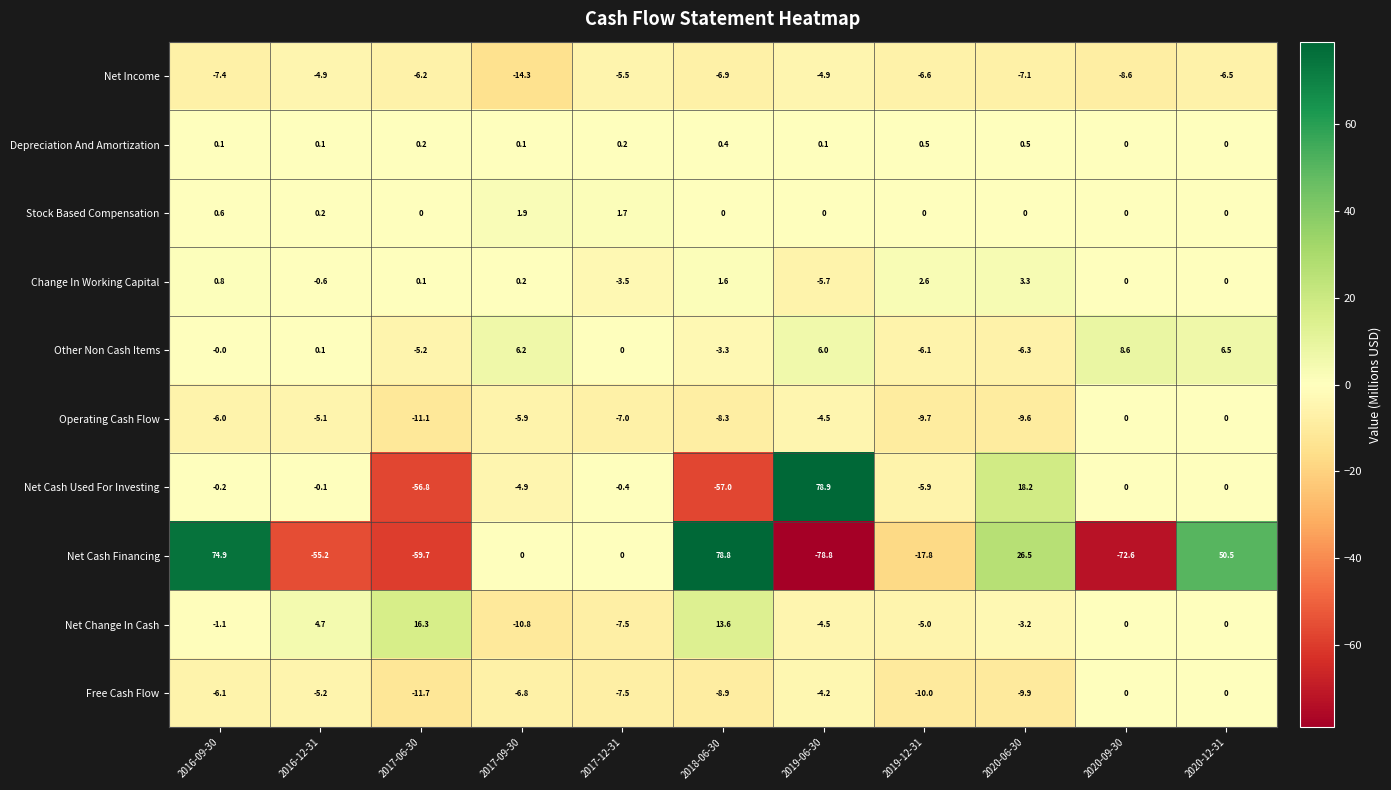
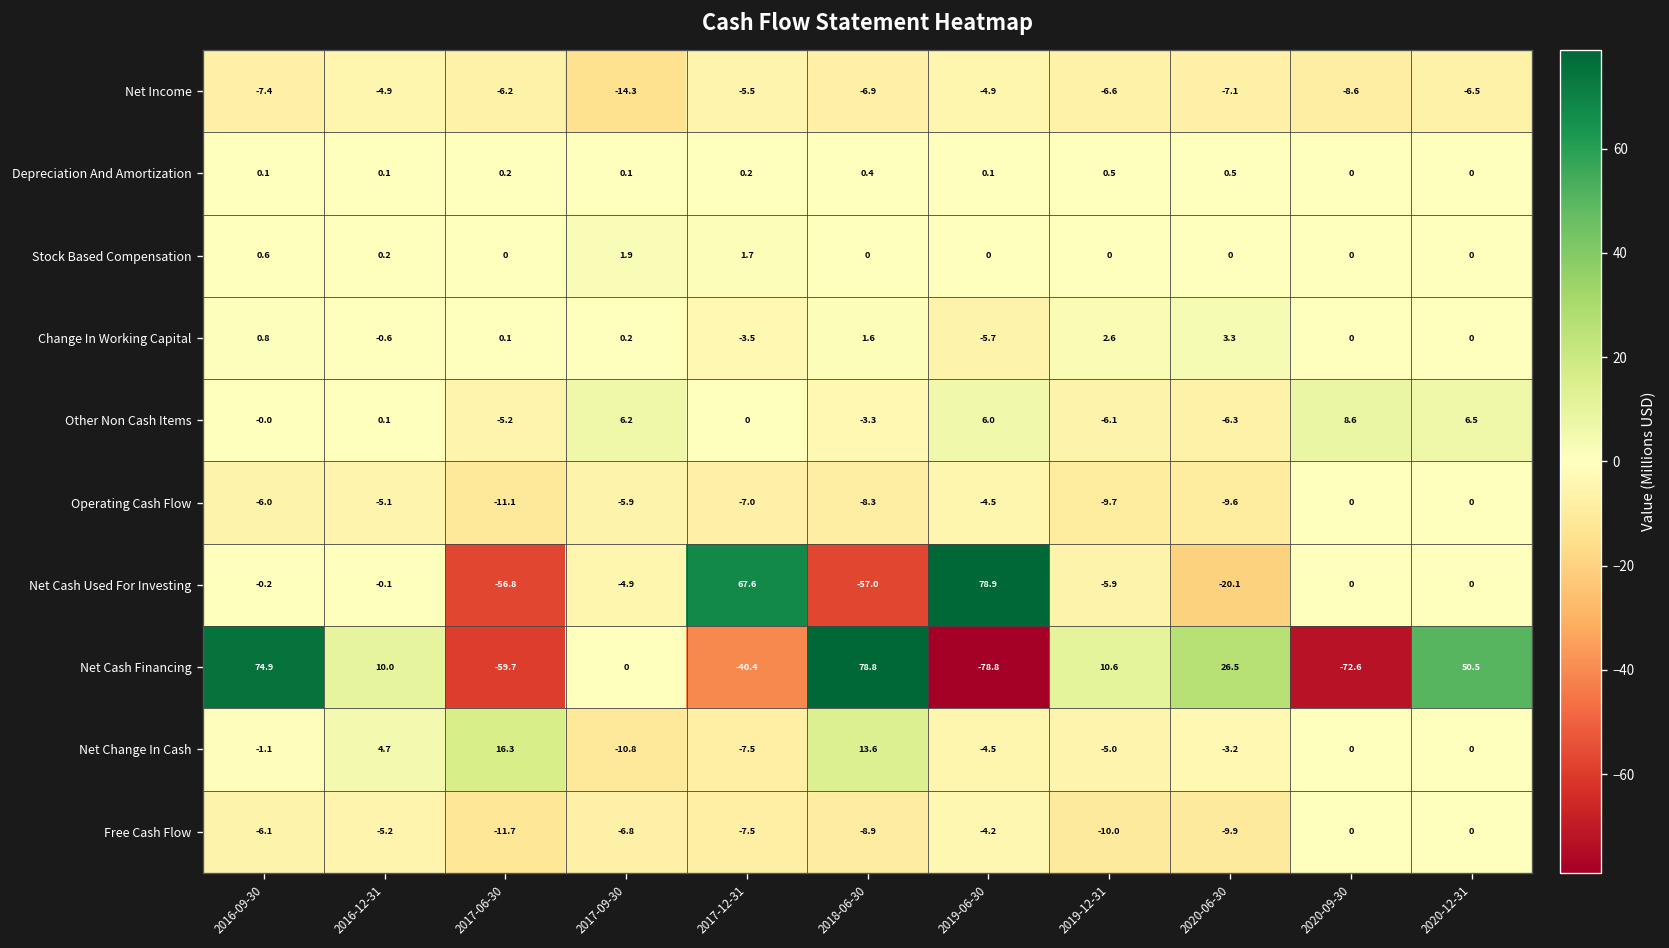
  {
    "Net Income": {
      "2016-09-30": -7.4,
      "2016-12-31": -4.9,
      "2017-06-30": -6.2,
      "2017-09-30": -14.3,
      "2017-12-31": -5.5,
      "2018-06-30": -6.9,
      "2019-06-30": -4.9,
      "2019-12-31": -6.6,
      "2020-06-30": -7.1,
      "2020-09-30": -8.6,
      "2020-12-31": -6.5
    },
    "Depreciation And Amortization": {
      "2016-09-30": 0.1,
      "2016-12-31": 0.1,
      "2017-06-30": 0.2,
      "2017-09-30": 0.1,
      "2017-12-31": 0.2,
      "2018-06-30": 0.4,
      "2019-06-30": 0.1,
      "2019-12-31": 0.5,
      "2020-06-30": 0.5,
      "2020-09-30": 0,
      "2020-12-31": 0
    },
    "Stock Based Compensation": {
      "2016-09-30": 0.6,
      "2016-12-31": 0.2,
      "2017-06-30": 0,
      "2017-09-30": 1.9,
      "2017-12-31": 1.7,
      "2018-06-30": 0,
      "2019-06-30": 0,
      "2019-12-31": 0,
      "2020-06-30": 0,
      "2020-09-30": 0,
      "2020-12-31": 0
    },
    "Change In Working Capital": {
      "2016-09-30": 0.8,
      "2016-12-31": -0.6,
      "2017-06-30": 0.1,
      "2017-09-30": 0.2,
      "2017-12-31": -3.5,
      "2018-06-30": 1.6,
      "2019-06-30": -5.7,
      "2019-12-31": 2.6,
      "2020-06-30": 3.3,
      "2020-09-30": 0,
      "2020-12-31": 0
    },
    "Other Non Cash Items": {
      "2016-09-30": -0.0,
      "2016-12-31": 0.1,
      "2017-06-30": -5.2,
      "2017-09-30": 6.2,
      "2017-12-31": 0,
      "2018-06-30": -3.3,
      "2019-06-30": 6.0,
      "2019-12-31": -6.1,
      "2020-06-30": -6.3,
      "2020-09-30": 8.6,
      "2020-12-31": 6.5
    },
    "Operating Cash Flow": {
      "2016-09-30": -6.0,
      "2016-12-31": -5.1,
      "2017-06-30": -11.1,
      "2017-09-30": -5.9,
      "2017-12-31": -7.0,
      "2018-06-30": -8.3,
      "2019-06-30": -4.5,
      "2019-12-31": -9.7,
      "2020-06-30": -9.6,
      "2020-09-30": 0,
      "2020-12-31": 0
    },
    "Net Cash Used For Investing": {
      "2016-09-30": -0.2,
      "2016-12-31": -0.1,
      "2017-06-30": -56.8,
      "2017-09-30": -4.9,
-     "2017-12-31": -0.4,
+     "2017-12-31": 67.6,
      "2018-06-30": -57.0,
      "2019-06-30": 78.9,
      "2019-12-31": -5.9,
-     "2020-06-30": 18.2,
+     "2020-06-30": -20.1,
      "2020-09-30": 0,
      "2020-12-31": 0
    },
    "Net Cash Financing": {
      "2016-09-30": 74.9,
-     "2016-12-31": -55.2,
+     "2016-12-31": 10.0,
      "2017-06-30": -59.7,
      "2017-09-30": 0,
-     "2017-12-31": 0,
+     "2017-12-31": -40.4,
      "2018-06-30": 78.8,
      "2019-06-30": -78.8,
-     "2019-12-31": -17.8,
+     "2019-12-31": 10.6,
      "2020-06-30": 26.5,
      "2020-09-30": -72.6,
      "2020-12-31": 50.5
    },
    "Net Change In Cash": {
      "2016-09-30": -1.1,
      "2016-12-31": 4.7,
      "2017-06-30": 16.3,
      "2017-09-30": -10.8,
      "2017-12-31": -7.5,
      "2018-06-30": 13.6,
      "2019-06-30": -4.5,
      "2019-12-31": -5.0,
      "2020-06-30": -3.2,
      "2020-09-30": 0,
      "2020-12-31": 0
    },
    "Free Cash Flow": {
      "2016-09-30": -6.1,
      "2016-12-31": -5.2,
      "2017-06-30": -11.7,
      "2017-09-30": -6.8,
      "2017-12-31": -7.5,
      "2018-06-30": -8.9,
      "2019-06-30": -4.2,
      "2019-12-31": -10.0,
      "2020-06-30": -9.9,
      "2020-09-30": 0,
      "2020-12-31": 0
    }
  }
